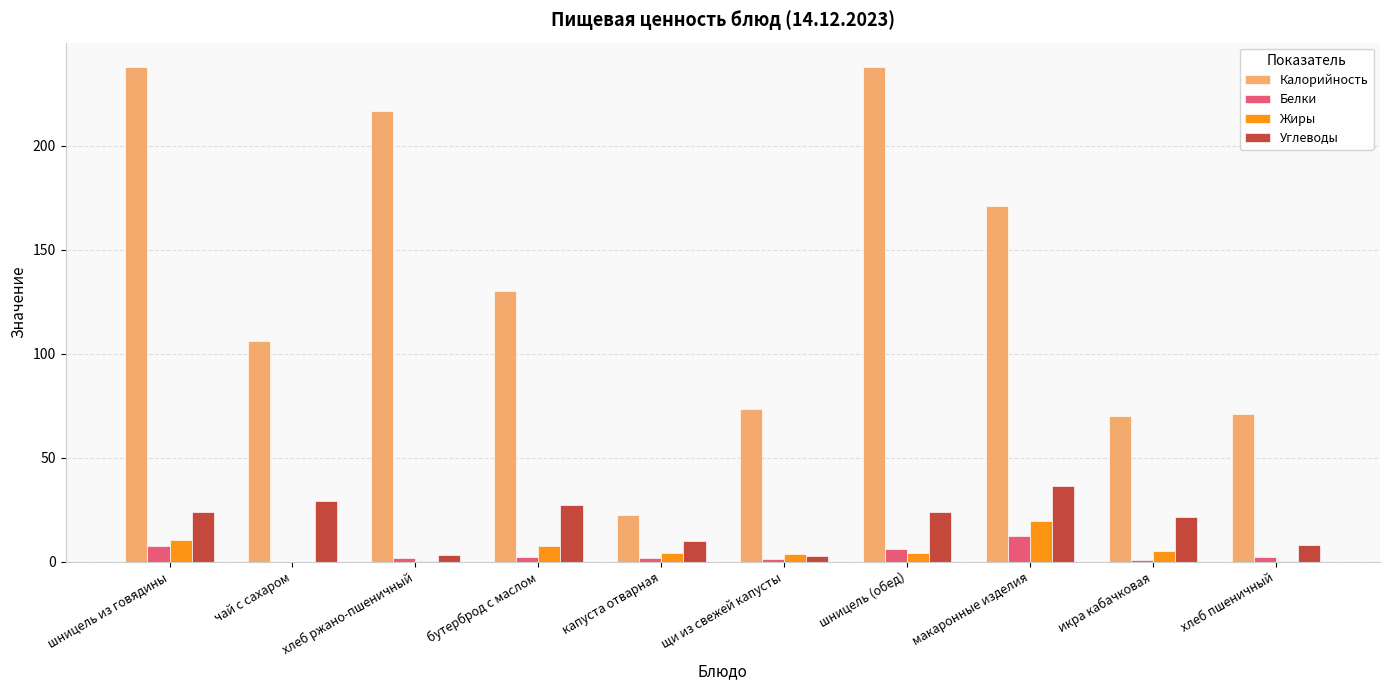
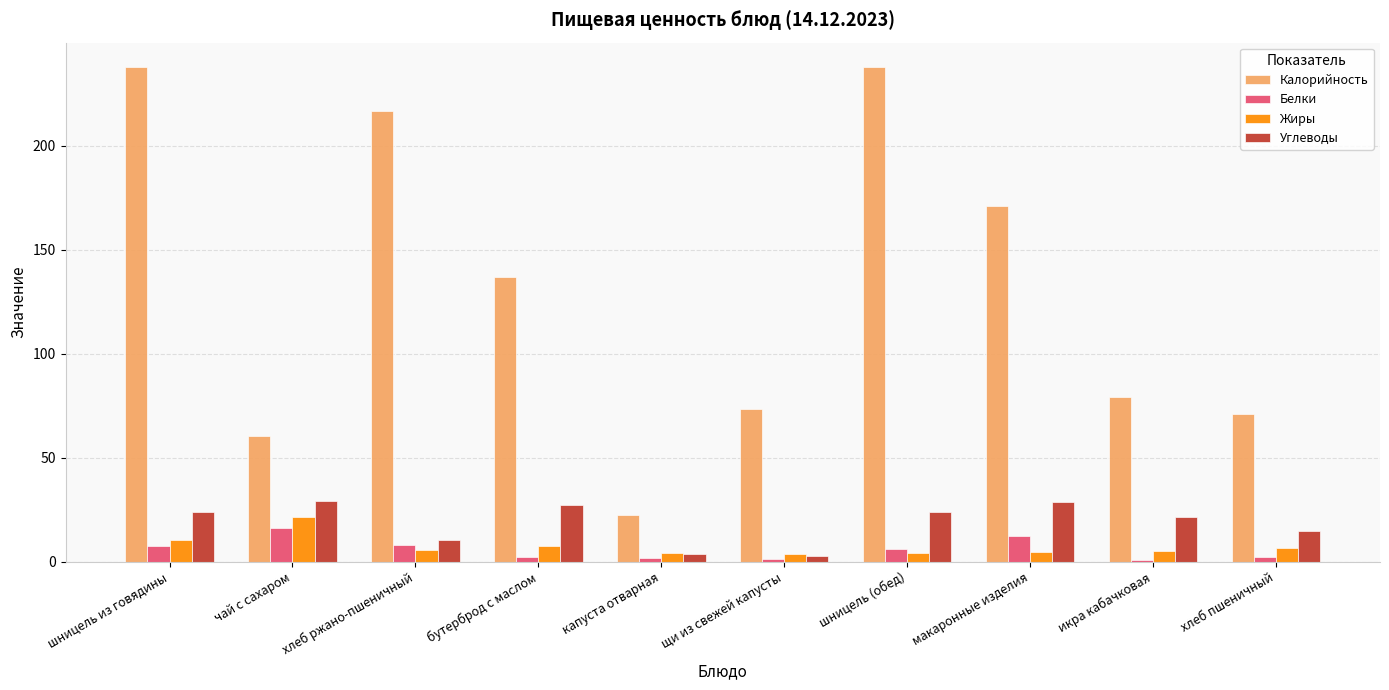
  {
    "Калорийность": {
      "шницель из говядины": 238,
-     "чай с сахаром": 106,
+     "чай с сахаром": 60,
      "хлеб ржано-пшеничный": 217,
-     "бутерброд с маслом": 130,
+     "бутерброд с маслом": 137,
      "капуста отварная": 22,
      "щи из свежей капусты": 73,
      "шницель (обед)": 238,
      "макаронные изделия": 171,
-     "икра кабачковая": 70,
+     "икра кабачковая": 79,
      "хлеб пшеничный": 71
    },
    "Белки": {
      "шницель из говядины": 8,
-     "чай с сахаром": 0,
-     "хлеб ржано-пшеничный": 2,
+     "чай с сахаром": 16,
+     "хлеб ржано-пшеничный": 8,
      "бутерброд с маслом": 2,
      "капуста отварная": 2,
      "щи из свежей капусты": 1,
      "шницель (обед)": 6,
      "макаронные изделия": 12,
      "хлеб пшеничный": 2
    },
    "Жиры": {
      "шницель из говядины": 11,
-     "чай с сахаром": 0,
-     "хлеб ржано-пшеничный": 0,
+     "чай с сахаром": 22,
+     "хлеб ржано-пшеничный": 6,
      "бутерброд с маслом": 8,
      "капуста отварная": 4,
      "щи из свежей капусты": 4,
      "шницель (обед)": 4,
-     "макаронные изделия": 19,
+     "макаронные изделия": 5,
      "икра кабачковая": 5,
-     "хлеб пшеничный": 0
+     "хлеб пшеничный": 7
    },
    "Углеводы": {
      "шницель из говядины": 24,
      "чай с сахаром": 29,
-     "хлеб ржано-пшеничный": 3,
+     "хлеб ржано-пшеничный": 11,
      "бутерброд с маслом": 27,
-     "капуста отварная": 10,
+     "капуста отварная": 4,
      "щи из свежей капусты": 3,
      "шницель (обед)": 24,
-     "макаронные изделия": 36,
+     "макаронные изделия": 29,
      "икра кабачковая": 21,
-     "хлеб пшеничный": 8
+     "хлеб пшеничный": 15
    }
  }
